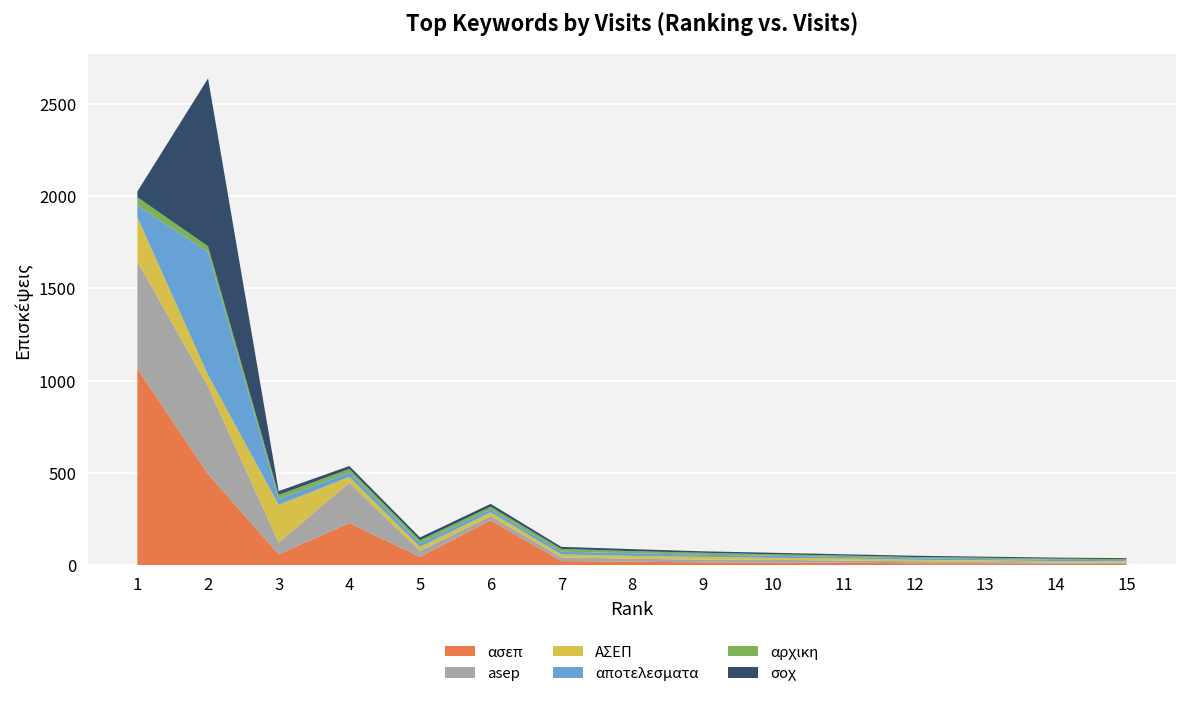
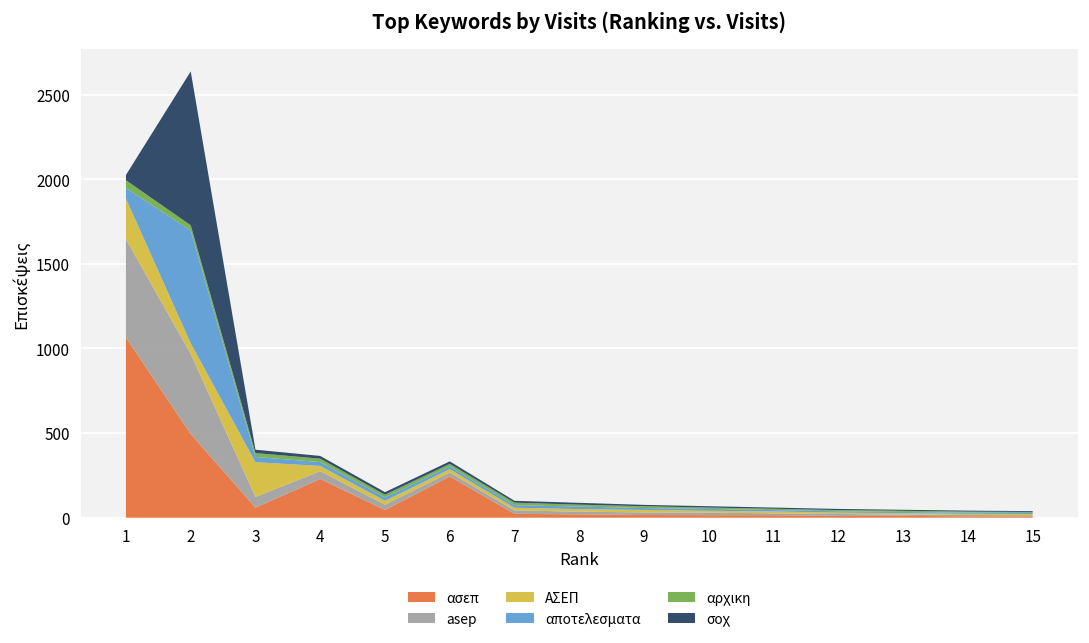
  {
    "ασεπ": {
      "1": 1070,
      "2": 500,
      "3": 60,
      "4": 230,
      "5": 50,
      "6": 240,
      "7": 20
    },
    "asep": {
      "1": 580,
      "2": 470,
      "3": 60,
-     "4": 220,
+     "4": 50,
      "5": 30,
      "6": 20
    },
    "ΑΣΕΠ": {
      "1": 240,
      "2": 60,
      "3": 210,
      "4": 30,
      "5": 20
    },
    "αποτελεσματα": {
      "1": 60,
      "2": 670,
      "3": 30,
      "4": 20
    },
    "αρχικη": {
      "1": 50,
      "2": 30,
      "3": 20
    },
    "σοχ": {
      "1": 30,
      "2": 910,
      "3": 20
    }
  }
